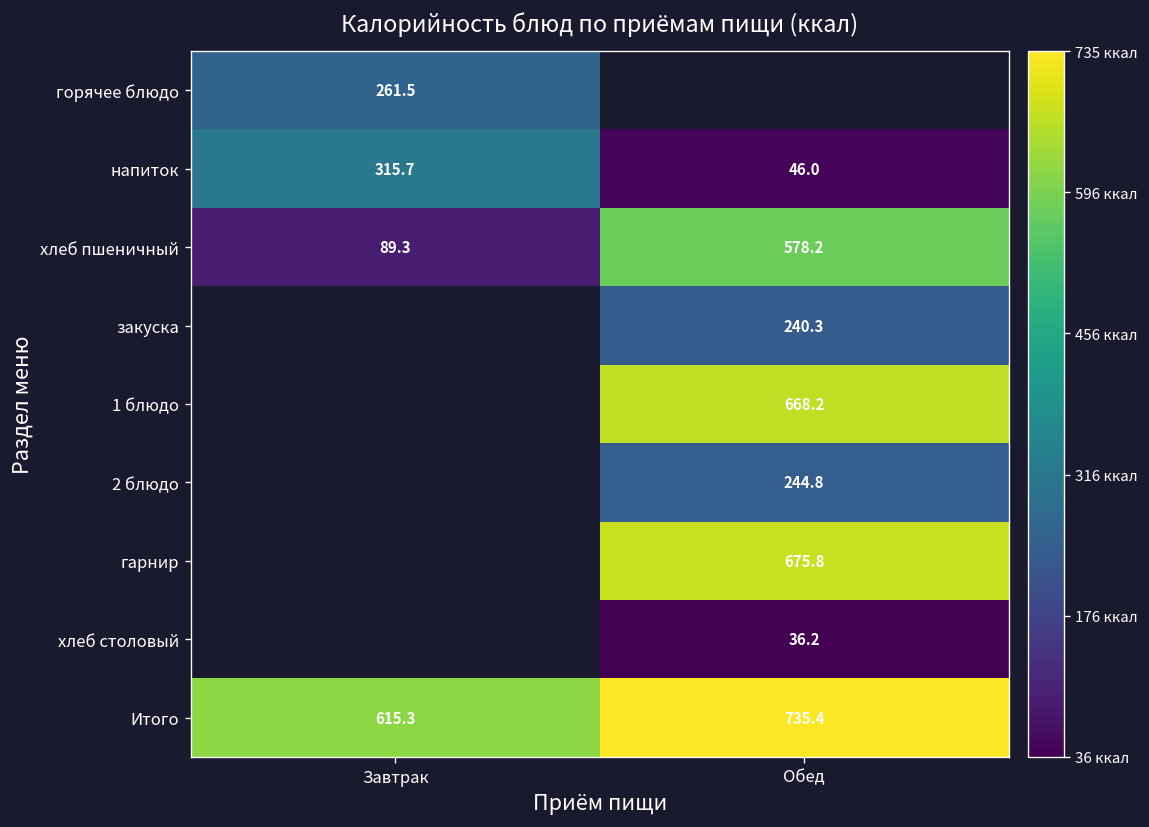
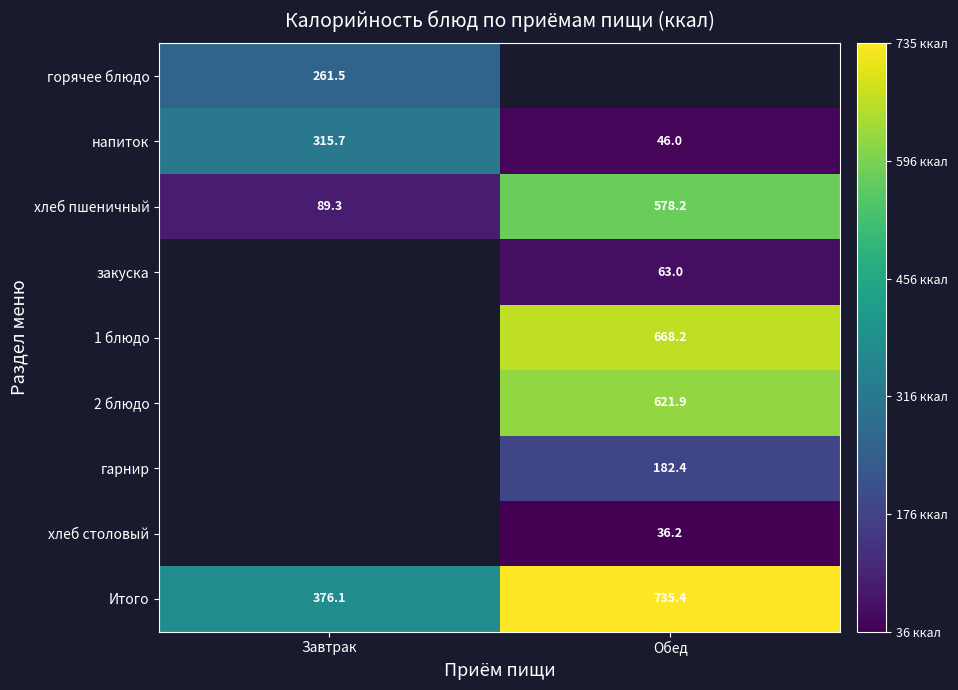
  {
    "горячее блюдо": {
      "Завтрак": 261.5
    },
    "напиток": {
      "Завтрак": 315.7,
      "Обед": 46.0
    },
    "хлеб пшеничный": {
      "Завтрак": 89.3,
      "Обед": 578.2
    },
    "закуска": {
-     "Обед": 240.3
+     "Обед": 63.0
    },
    "1 блюдо": {
      "Обед": 668.2
    },
    "2 блюдо": {
-     "Обед": 244.8
+     "Обед": 621.9
    },
    "гарнир": {
-     "Обед": 675.8
+     "Обед": 182.4
    },
    "хлеб столовый": {
      "Обед": 36.2
    },
    "Итого": {
-     "Завтрак": 615.3,
+     "Завтрак": 376.1,
      "Обед": 735.4
    }
  }
